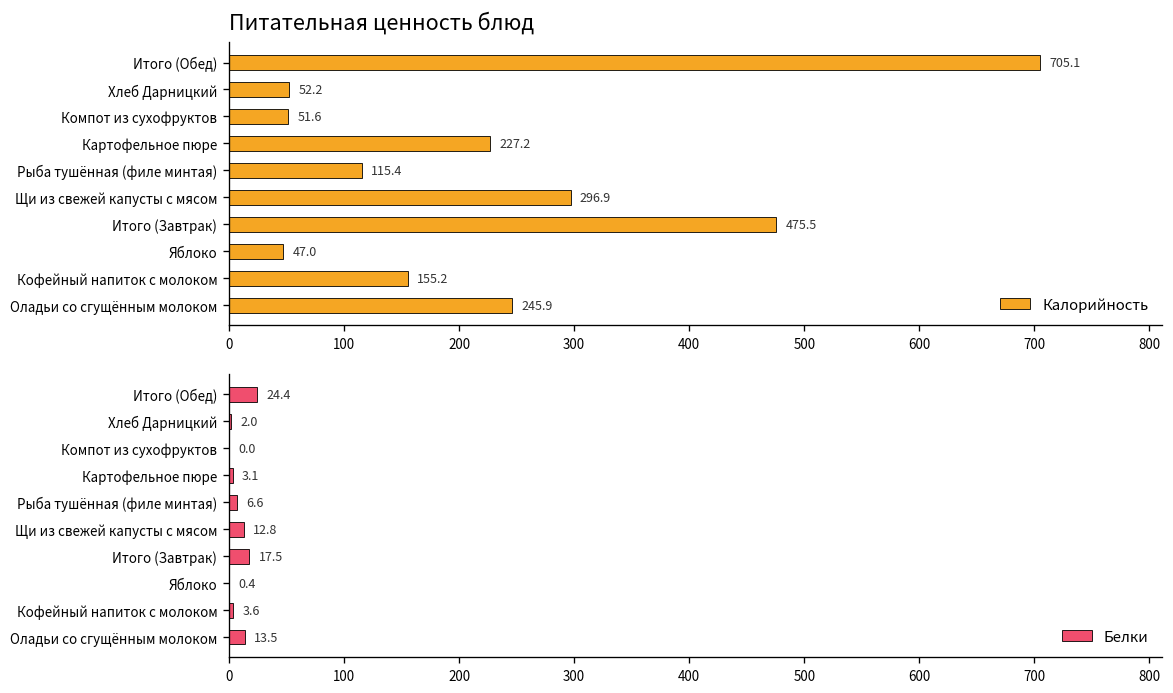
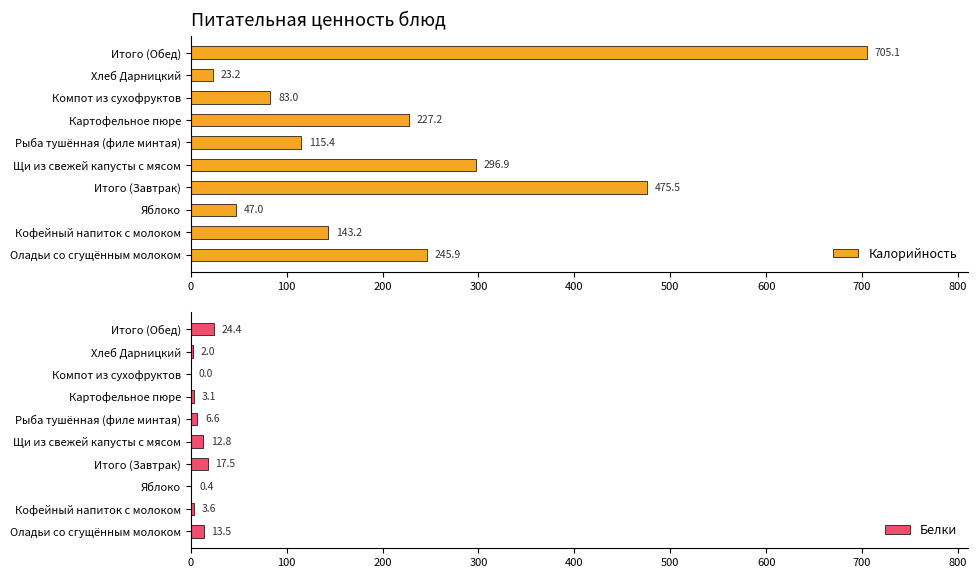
  {
    "Питательная ценность блюд": {
      "Итого (Обед)": 705.1,
-     "Хлеб Дарницкий": 52.2,
-     "Компот из сухофруктов": 51.6,
+     "Хлеб Дарницкий": 23.2,
+     "Компот из сухофруктов": 83.0,
      "Картофельное пюре": 227.2,
      "Рыба тушённая (филе минтая)": 115.4,
      "Щи из свежей капусты с мясом": 296.9,
      "Итого (Завтрак)": 475.5,
      "Яблоко": 47.0,
-     "Кофейный напиток с молоком": 155.2,
+     "Кофейный напиток с молоком": 143.2,
      "Оладьи со сгущённым молоком": 245.9
    }
  }
